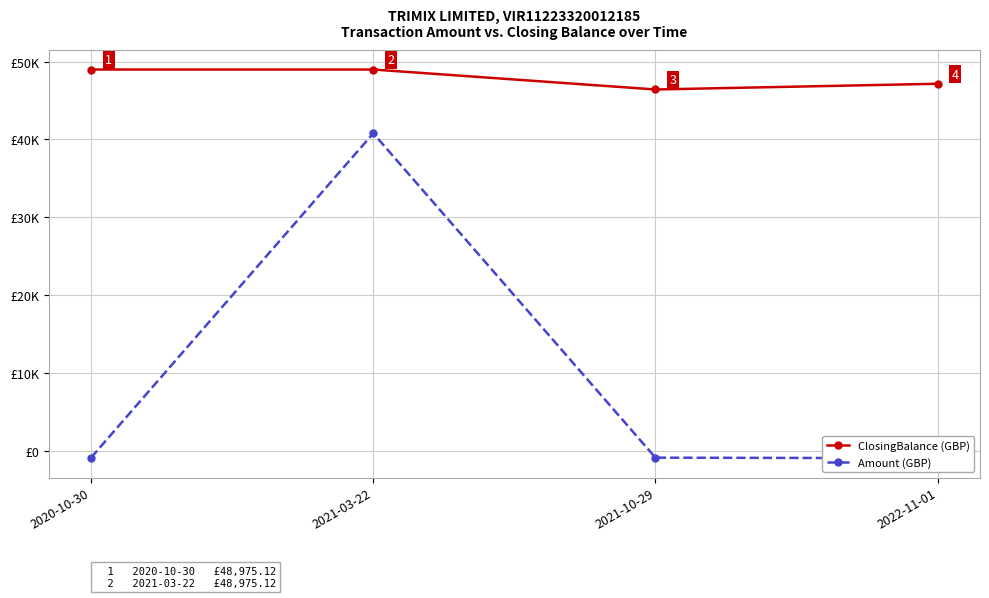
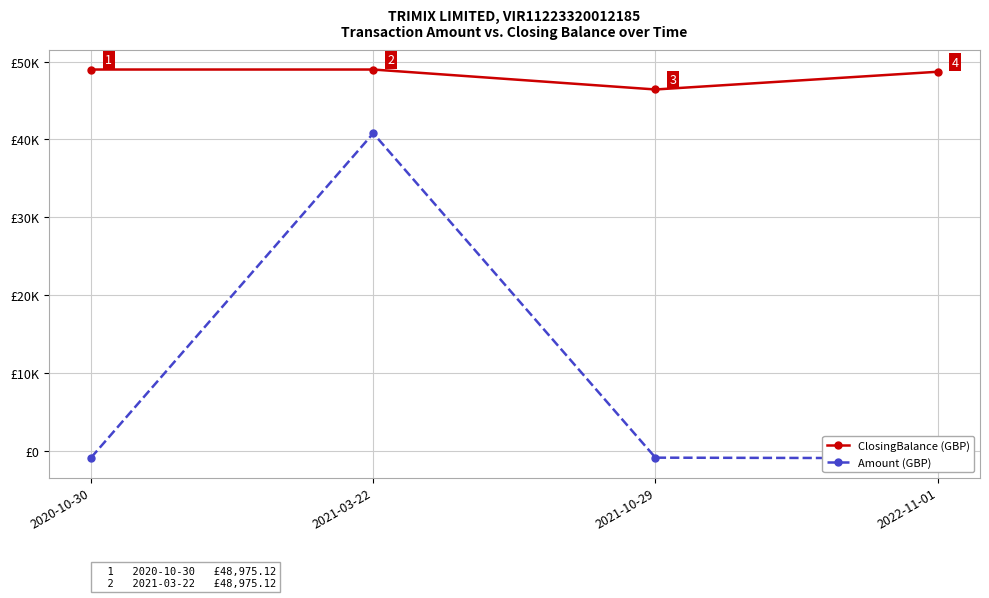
  {
    "ClosingBalance (GBP)": {
-     "2022-11-01": "£47000"
+     "2022-11-01": "£49000"
    },
    "Amount (GBP)": {
      "2020-10-30": "£-1000",
      "2021-03-22": "£41000",
      "2021-10-29": "£-1000"
    }
  }
